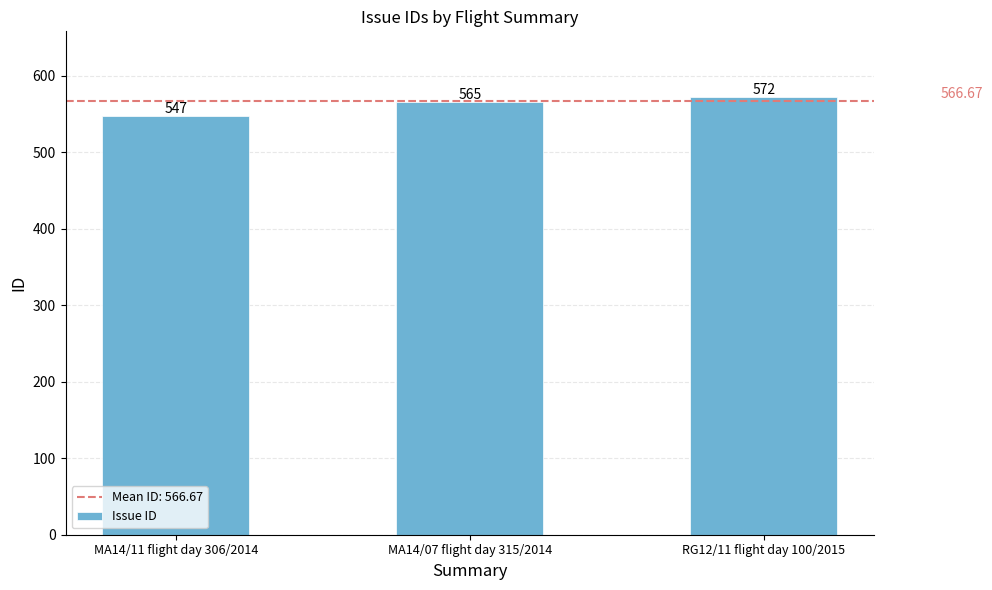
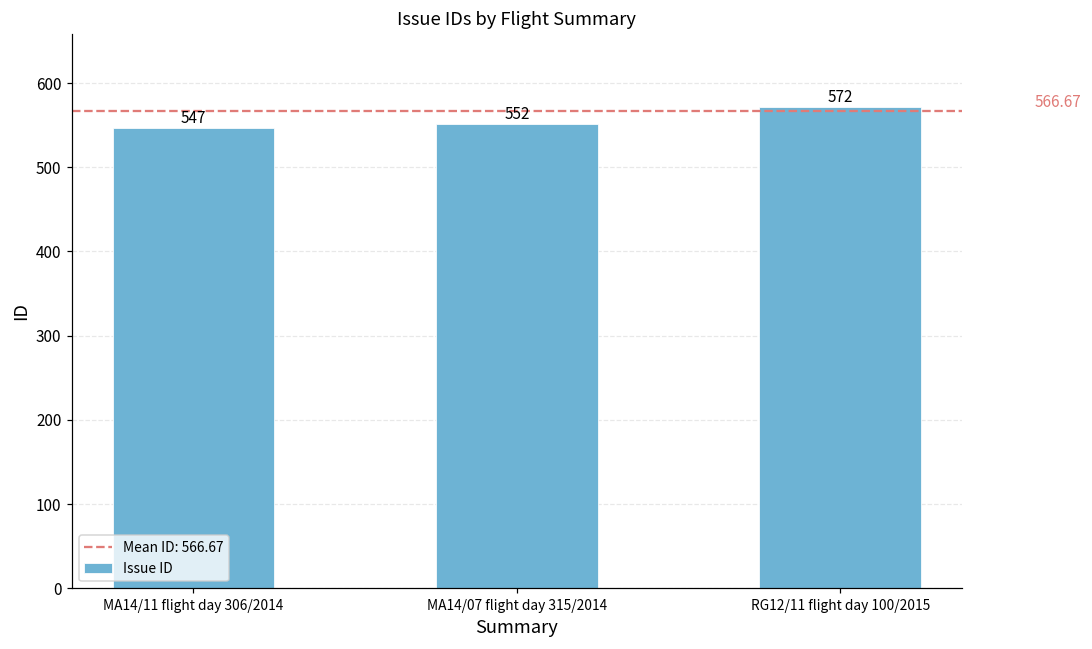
  {
    "MA14/11 flight day 306/2014": 547,
-   "MA14/07 flight day 315/2014": 565,
+   "MA14/07 flight day 315/2014": 552,
    "RG12/11 flight day 100/2015": 572
  }
